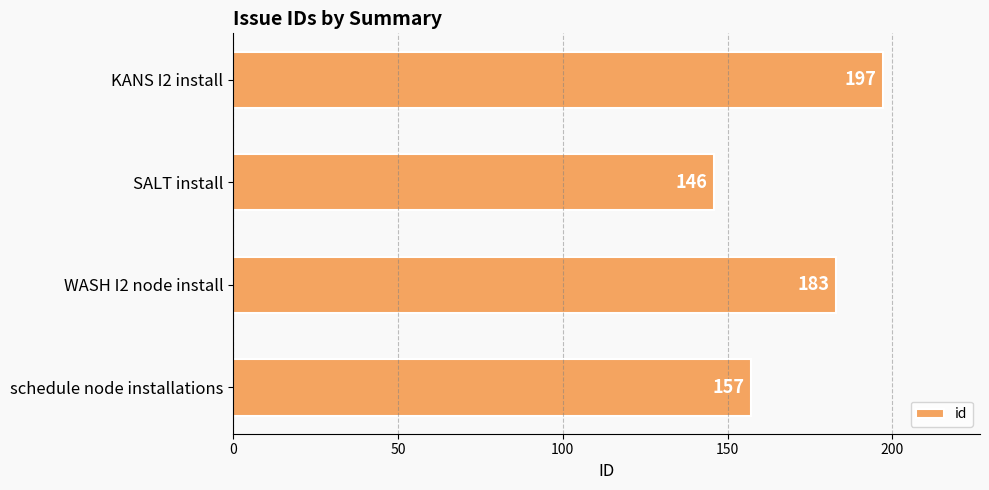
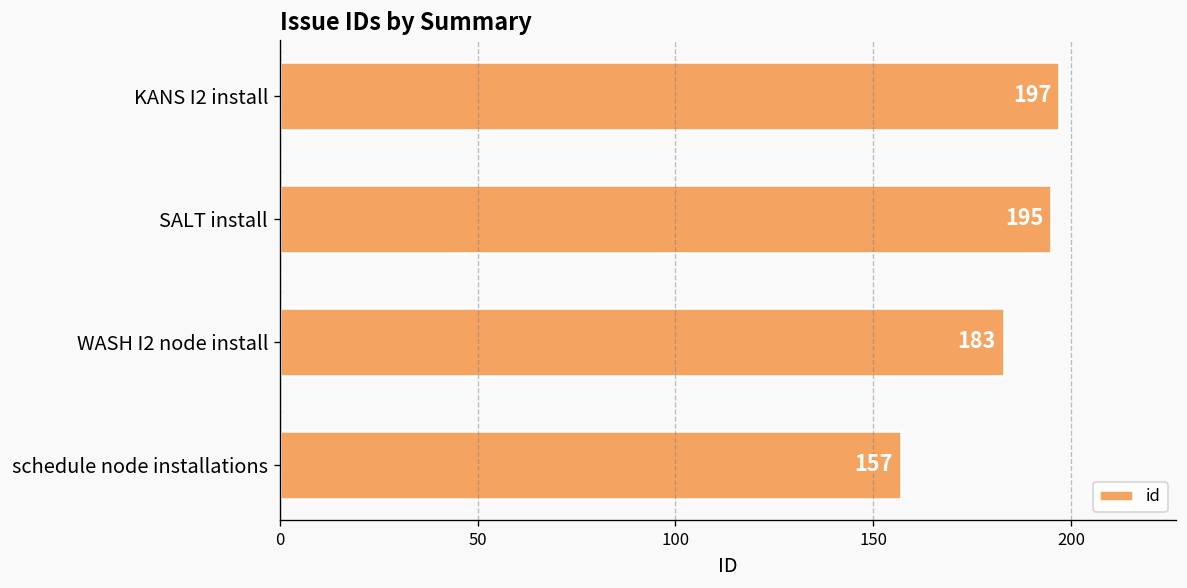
  {
    "KANS I2 install": 197,
-   "SALT install": 146,
+   "SALT install": 195,
    "WASH I2 node install": 183,
    "schedule node installations": 157
  }
